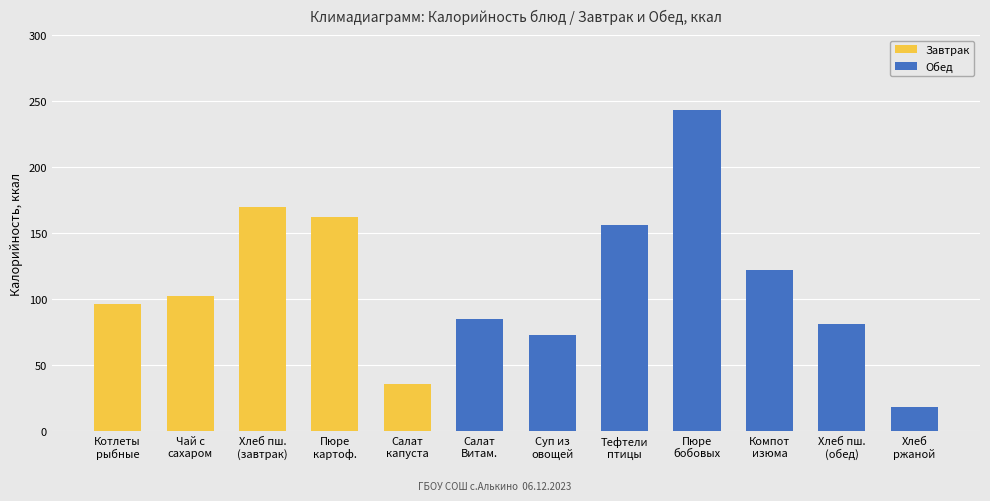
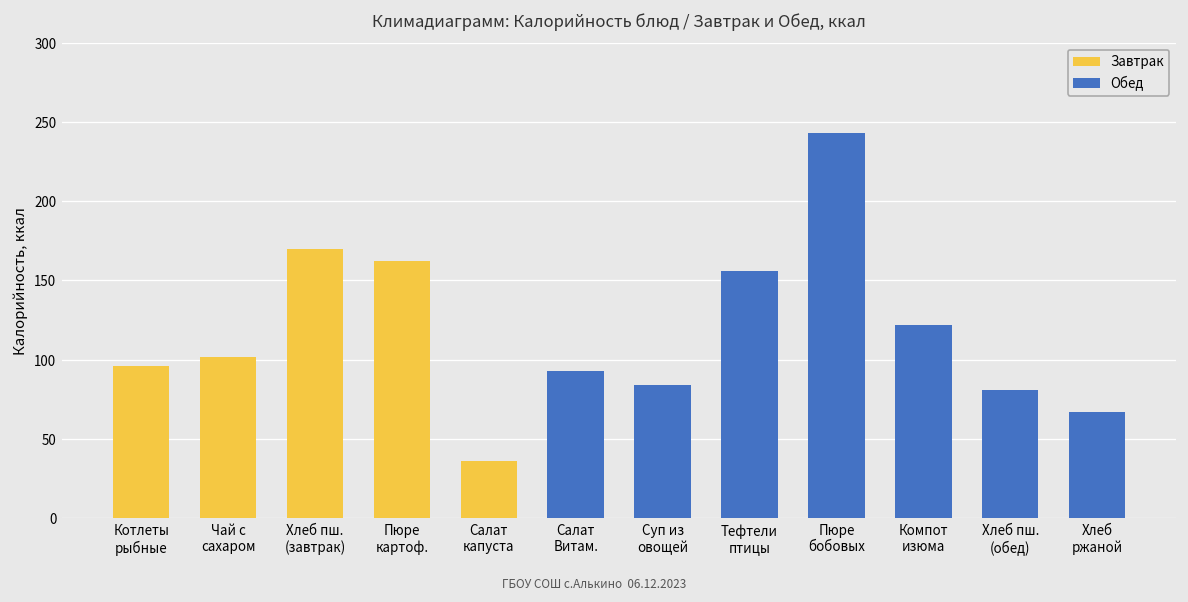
  {
    "Завтрак": {
      "Котлеты рыбные": 96,
      "Чай с сахаром": 102,
      "Хлеб пш. (завтрак)": 170,
      "Пюре картоф.": 162,
      "Салат капуста": 36
    },
    "Обед": {
-     "Салат Витам.": 85,
-     "Суп из овощей": 73,
+     "Салат Витам.": 93,
+     "Суп из овощей": 84,
      "Тефтели птицы": 156,
      "Пюре бобовых": 243,
      "Компот изюма": 122,
      "Хлеб пш. (обед)": 81,
-     "Хлеб ржаной": 18
+     "Хлеб ржаной": 67
    }
  }
